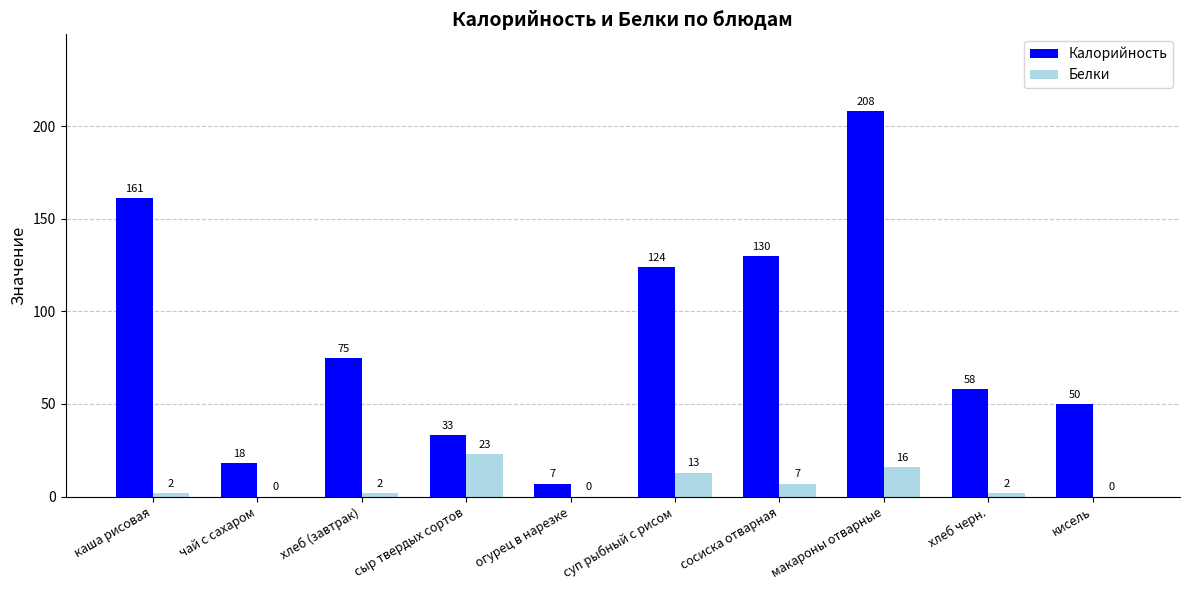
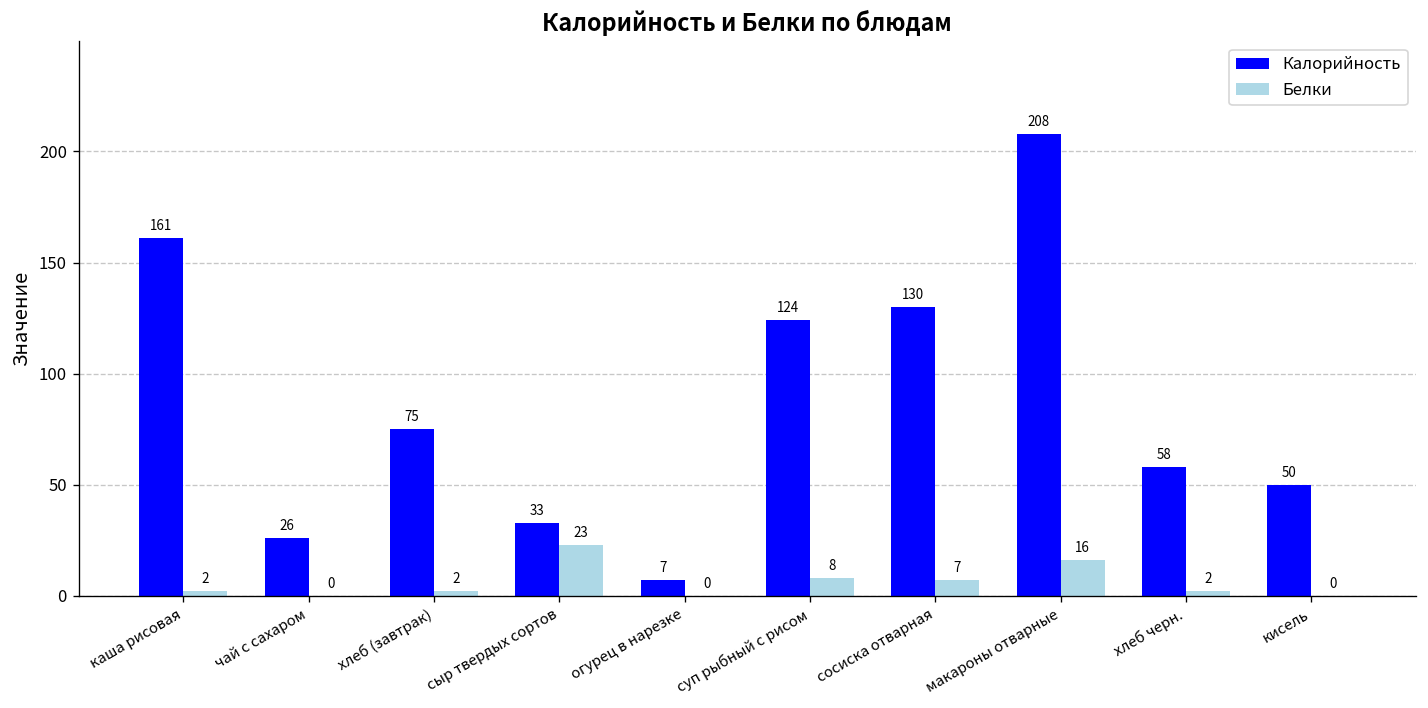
  {
    "Калорийность": {
      "каша рисовая": 161,
-     "чай с сахаром": 18,
+     "чай с сахаром": 26,
      "хлеб (завтрак)": 75,
      "сыр твердых сортов": 33,
      "огурец в нарезке": 7,
      "суп рыбный с рисом": 124,
      "сосиска отварная": 130,
      "макароны отварные": 208,
      "хлеб черн.": 58,
      "кисель": 50
    },
    "Белки": {
      "каша рисовая": 2,
      "чай с сахаром": 0,
      "хлеб (завтрак)": 2,
      "сыр твердых сортов": 23,
      "огурец в нарезке": 0,
-     "суп рыбный с рисом": 13,
+     "суп рыбный с рисом": 8,
      "сосиска отварная": 7,
      "макароны отварные": 16,
      "хлеб черн.": 2,
      "кисель": 0
    }
  }
